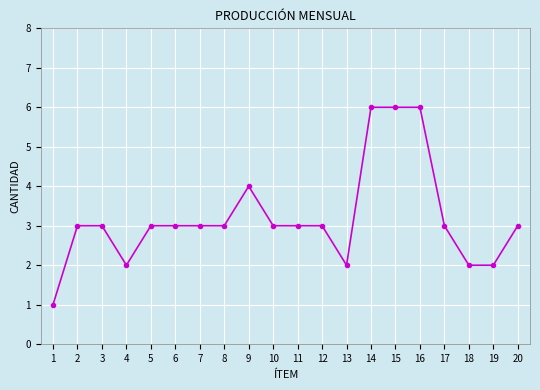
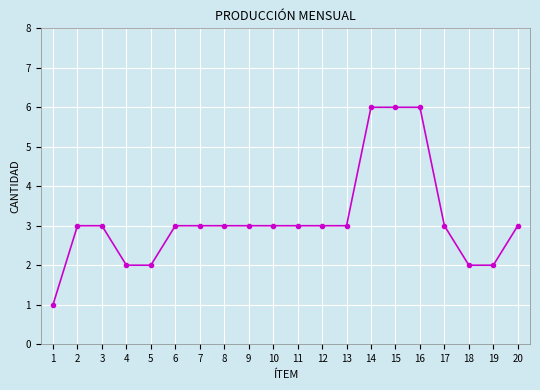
  {
    "1": 1,
    "2": 3,
    "3": 3,
    "4": 2,
-   "5": 3,
+   "5": 2,
    "6": 3,
    "7": 3,
    "8": 3,
-   "9": 4,
+   "9": 3,
    "10": 3,
    "11": 3,
    "12": 3,
-   "13": 2,
+   "13": 3,
    "14": 6,
    "15": 6,
    "16": 6,
    "17": 3,
    "18": 2,
    "19": 2,
    "20": 3
  }
